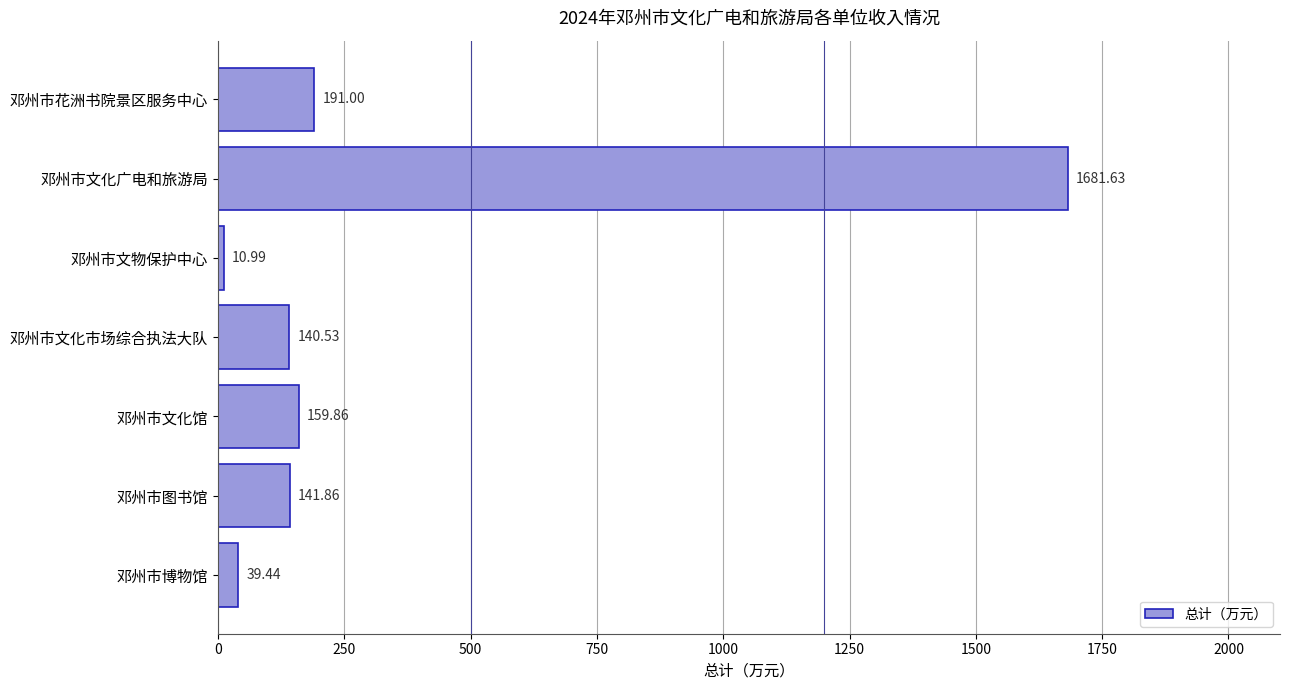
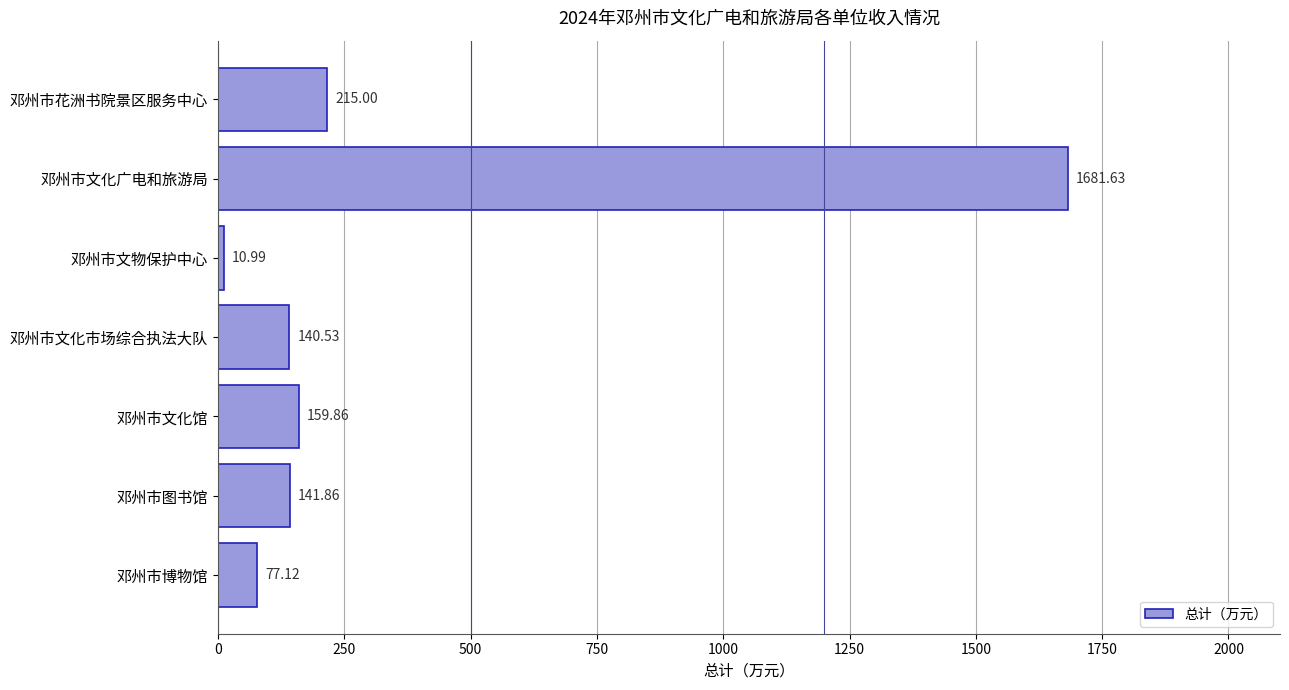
  {
-   "邓州市花洲书院景区服务中心": 191.00,
+   "邓州市花洲书院景区服务中心": 215.00,
    "邓州市文化广电和旅游局": 1681.63,
    "邓州市文物保护中心": 10.99,
    "邓州市文化市场综合执法大队": 140.53,
    "邓州市文化馆": 159.86,
    "邓州市图书馆": 141.86,
-   "邓州市博物馆": 39.44
+   "邓州市博物馆": 77.12
  }
